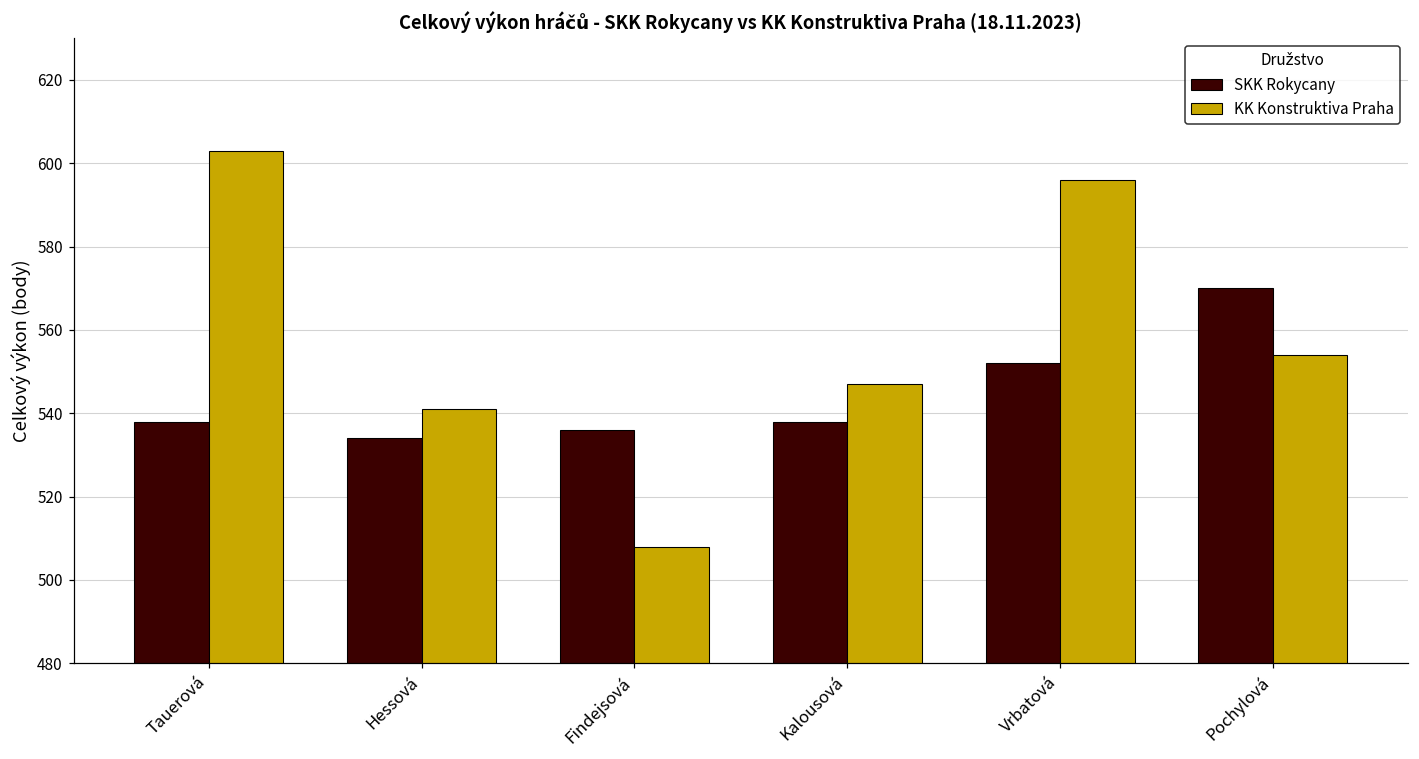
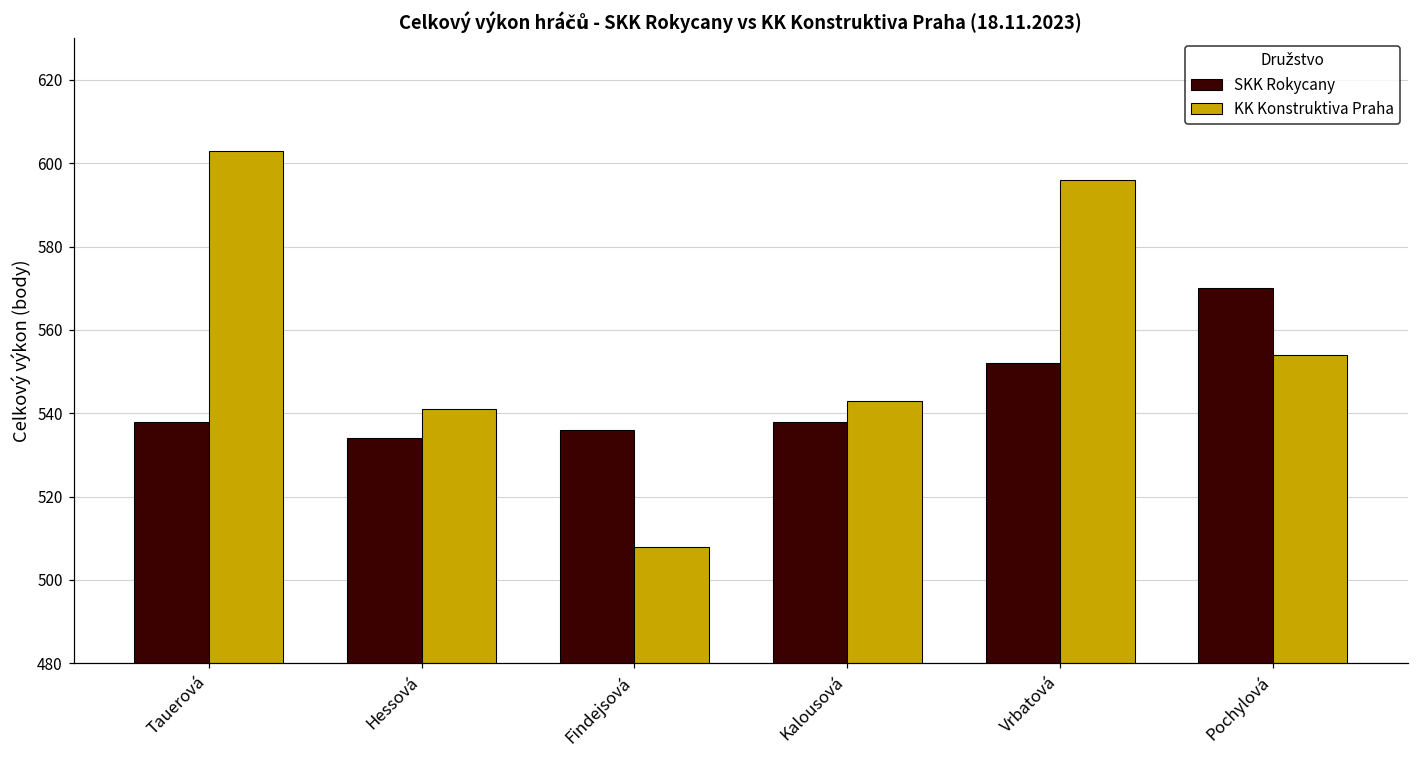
  {
    "SKK Rokycany": {
      "Tauerová": 538,
      "Hessová": 534,
      "Findejsová": 536,
      "Kalousová": 538,
      "Vrbatová": 552,
      "Pochylová": 570
    },
    "KK Konstruktiva Praha": {
      "Tauerová": 603,
      "Hessová": 541,
      "Findejsová": 508,
-     "Kalousová": 547,
+     "Kalousová": 543,
      "Vrbatová": 596,
      "Pochylová": 554
    }
  }
